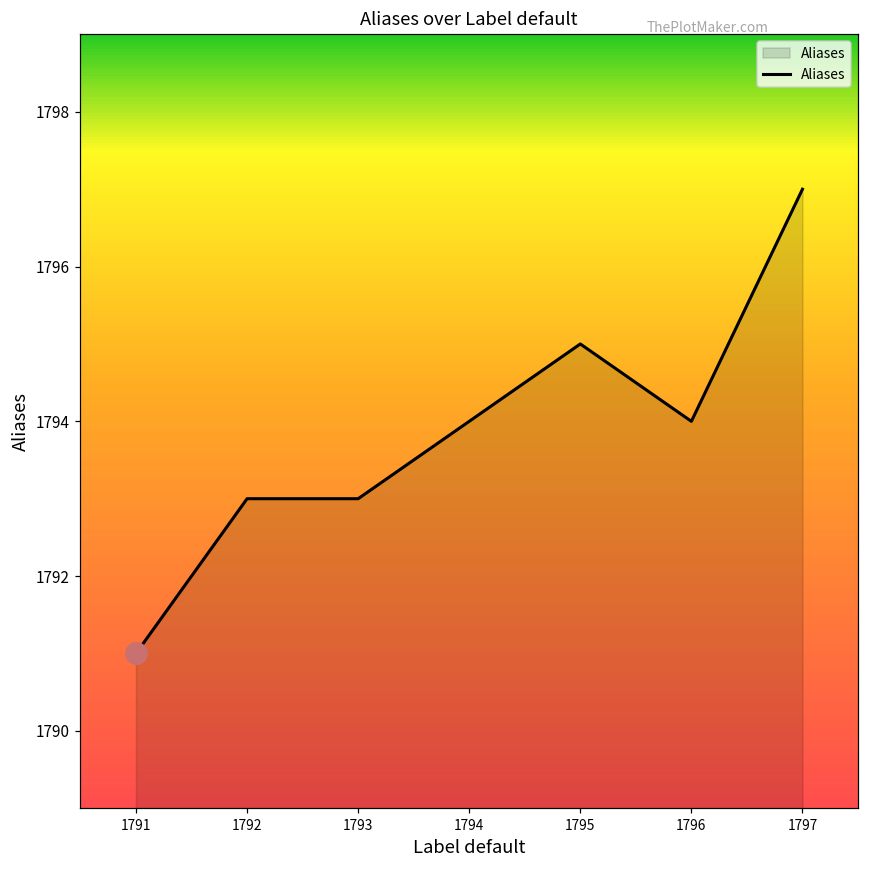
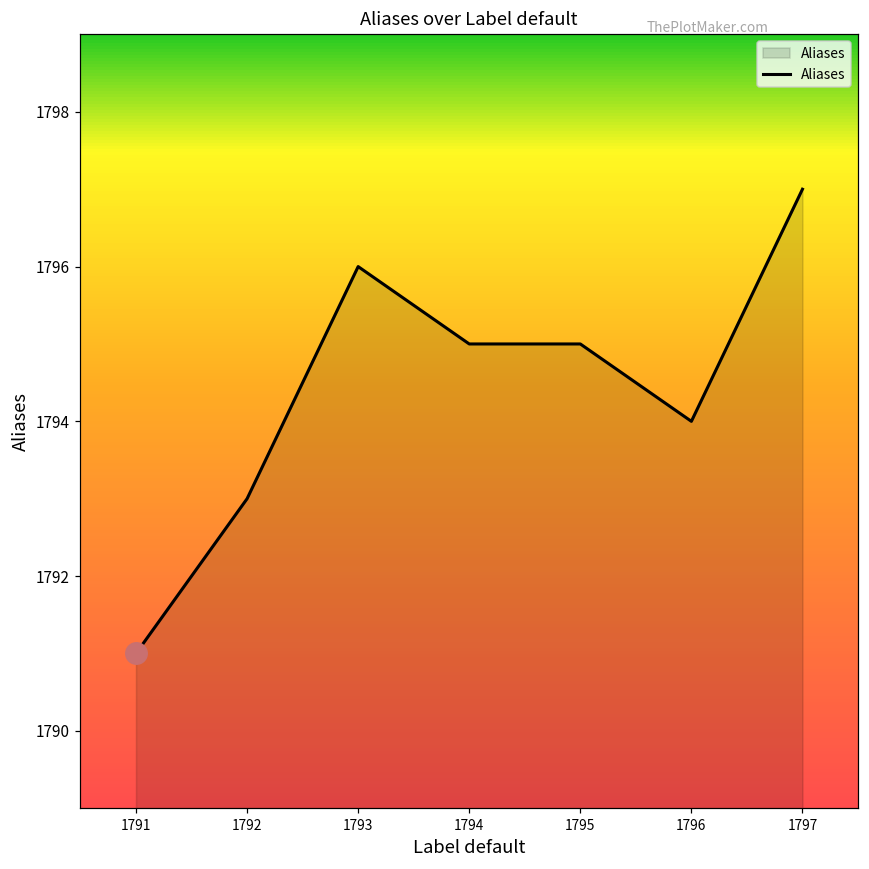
  {
    "Aliases": {
      "1792": 1793,
-     "1793": 1793,
-     "1794": 1794,
+     "1793": 1796,
+     "1794": 1795,
      "1795": 1795,
      "1796": 1794,
      "1797": 1797
    }
  }
